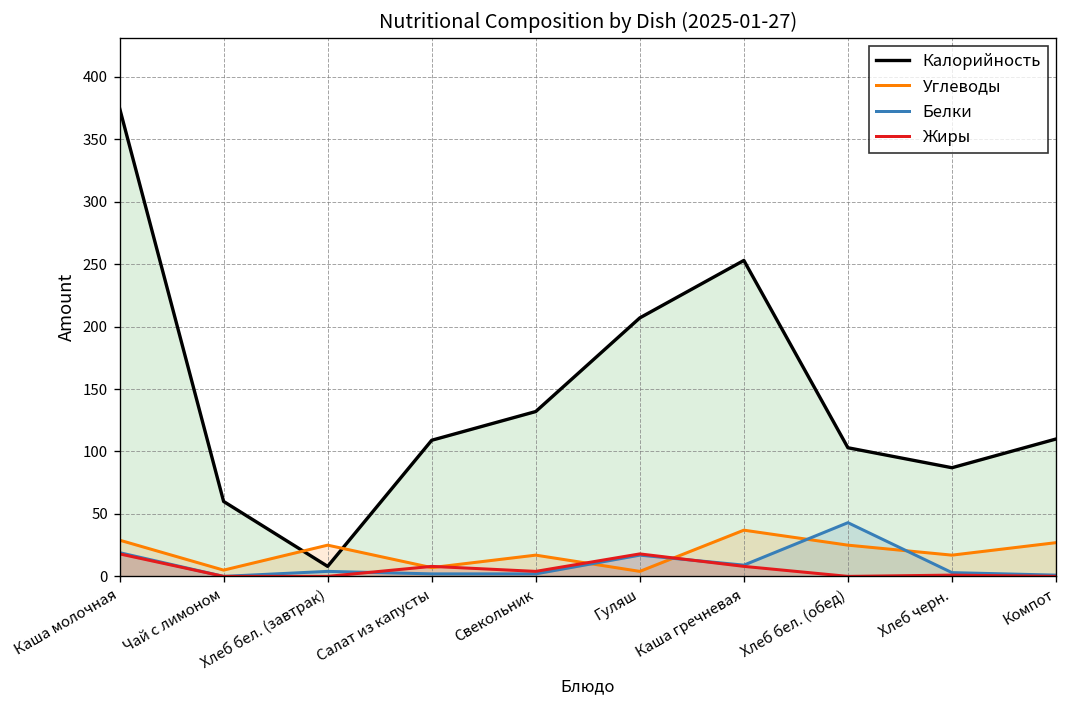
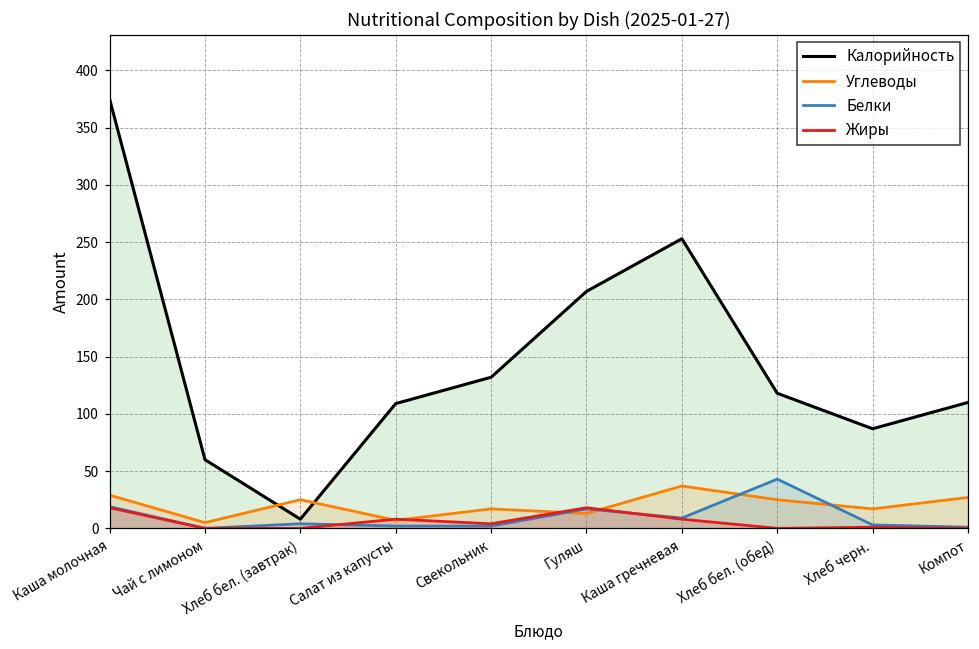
  {
    "Калорийность": {
      "Каша молочная": 375,
      "Чай с лимоном": 60,
      "Хлеб бел. (завтрак)": 8,
      "Салат из капусты": 109,
      "Свекольник": 132,
      "Гуляш": 207,
      "Каша гречневая": 253,
-     "Хлеб бел. (обед)": 103,
+     "Хлеб бел. (обед)": 118,
      "Хлеб черн.": 87,
      "Компот": 110
    },
    "Углеводы": {
      "Каша молочная": 29,
      "Чай с лимоном": 5,
      "Хлеб бел. (завтрак)": 25,
      "Свекольник": 17,
-     "Гуляш": 4,
+     "Гуляш": 13,
      "Каша гречневая": 37,
      "Хлеб бел. (обед)": 25,
      "Хлеб черн.": 17,
      "Компот": 27
    },
    "Белки": {
      "Хлеб бел. (завтрак)": 4,
      "Салат из капусты": 2,
      "Хлеб бел. (обед)": 43
    },
    "Жиры": {
      "Хлеб бел. (завтрак)": 0,
      "Хлеб бел. (обед)": 0
    }
  }
